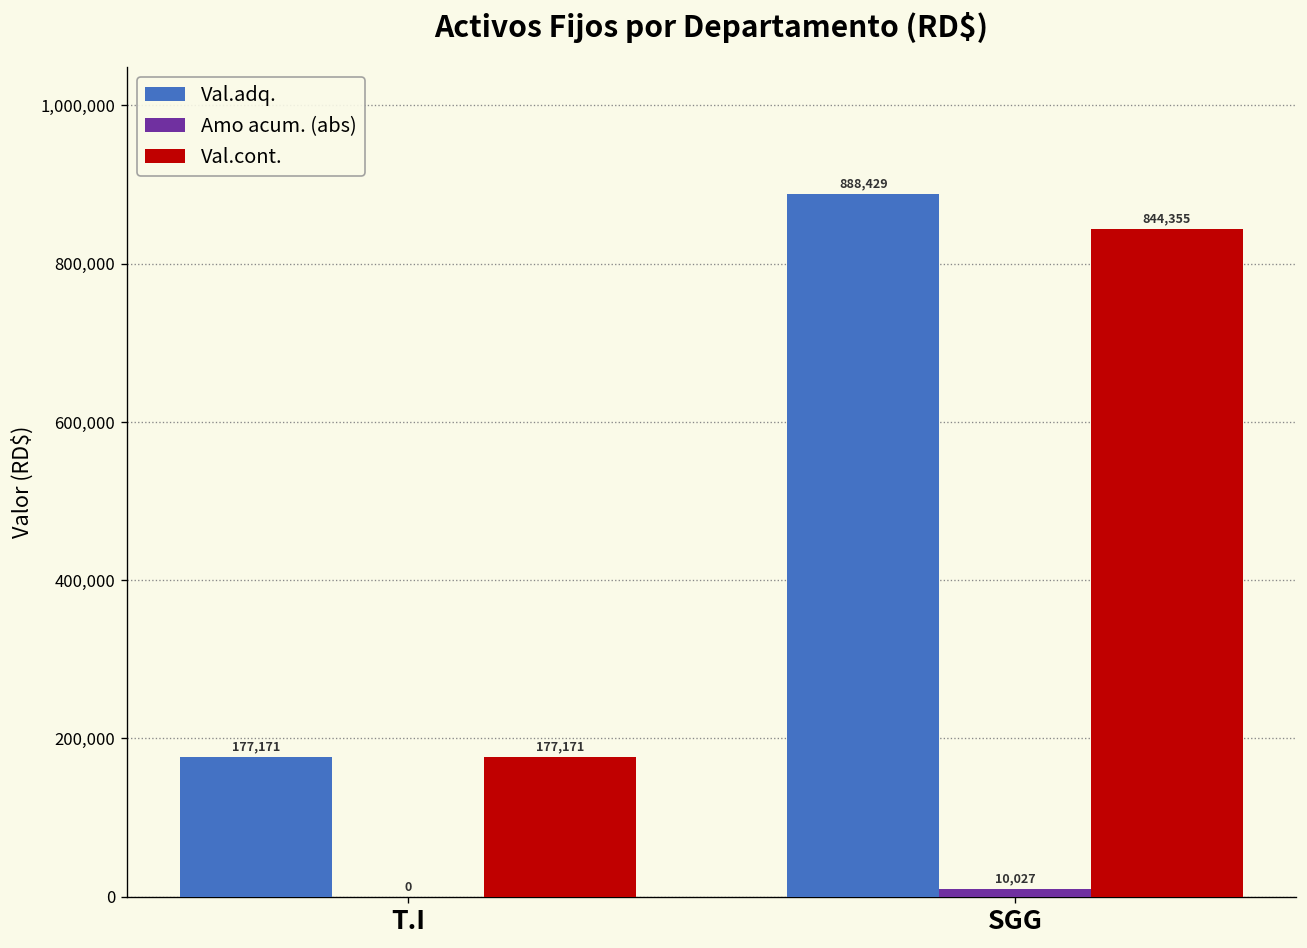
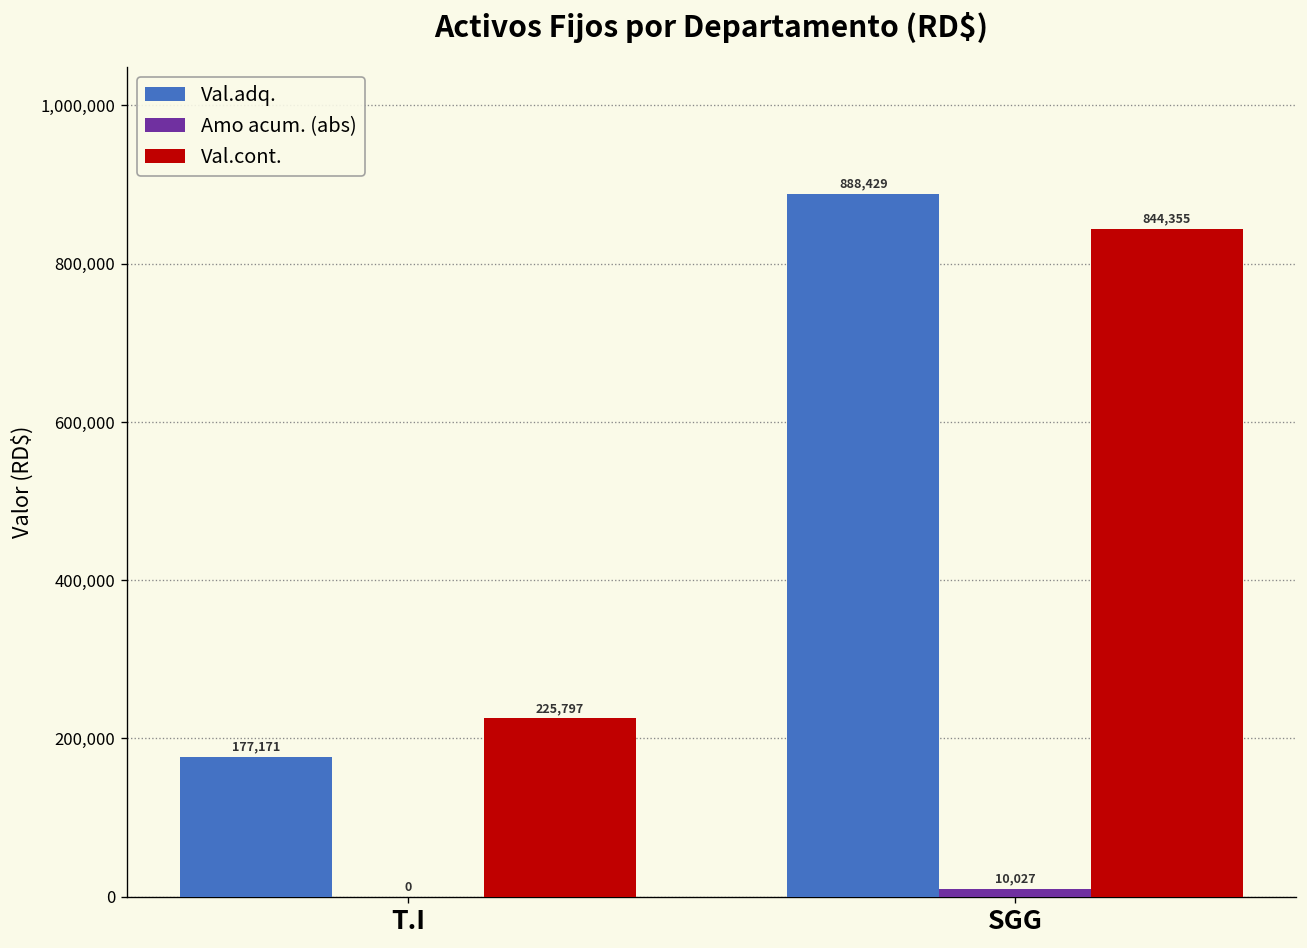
  {
    "Val.adq.": {
      "T.I": "177,171",
      "SGG": "888,429"
    },
    "Amo acum. (abs)": {
      "T.I": "0",
      "SGG": "10,027"
    },
    "Val.cont.": {
-     "T.I": "177,171",
+     "T.I": "225,797",
      "SGG": "844,355"
    }
  }
